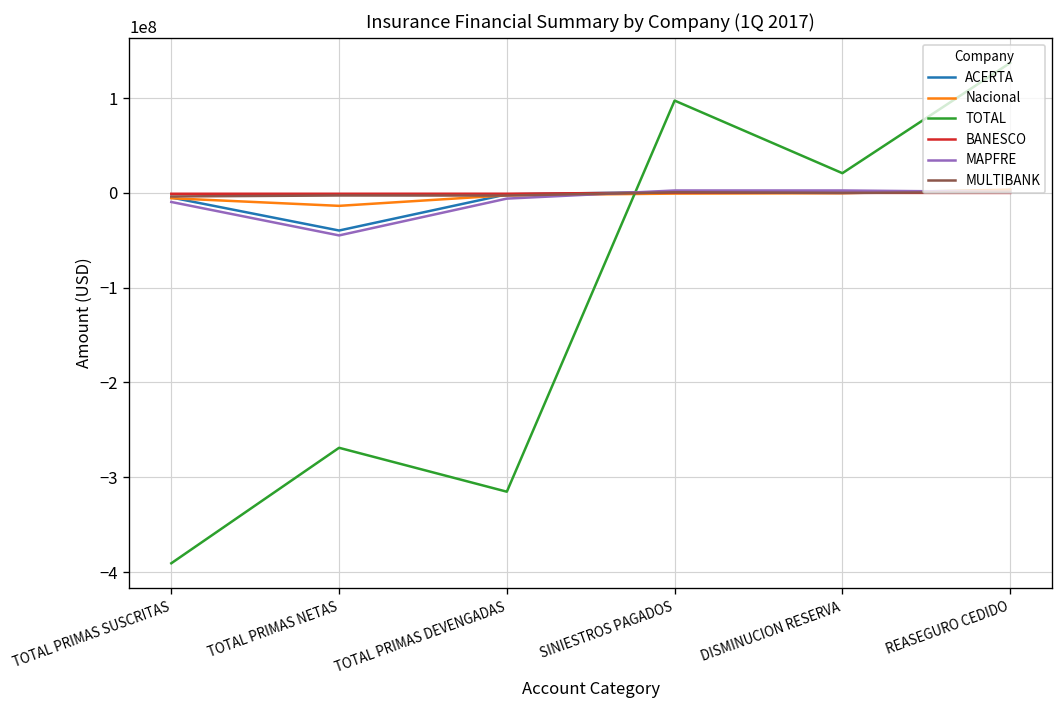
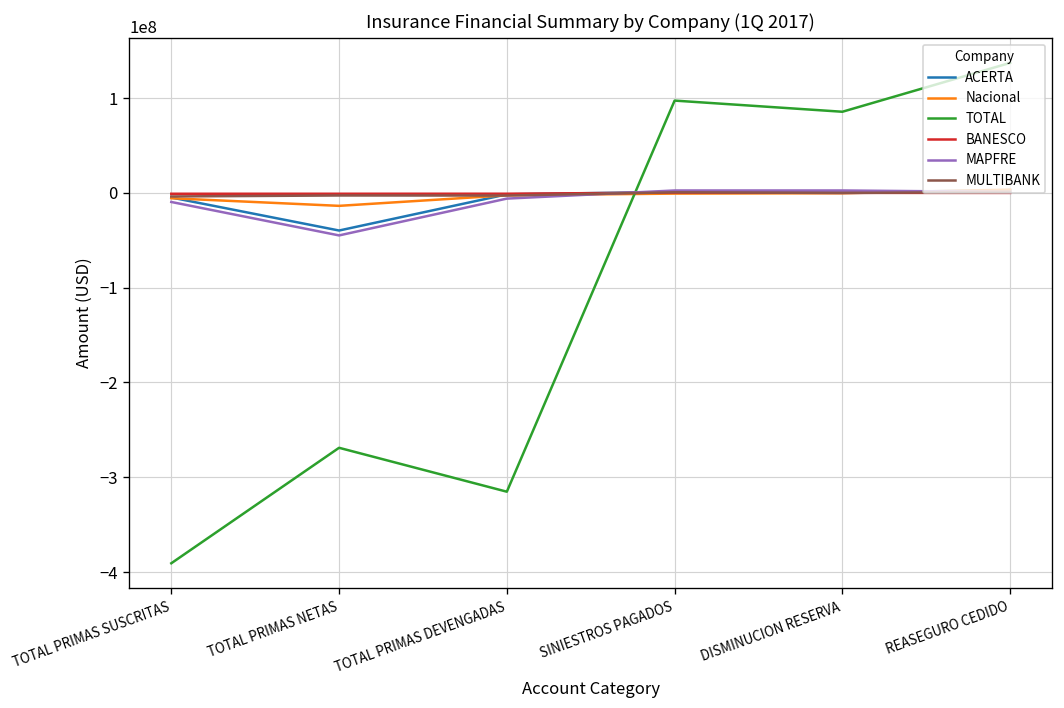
  {
    "ACERTA": {
      "TOTAL PRIMAS NETAS": -40000000
    },
    "Nacional": {
      "TOTAL PRIMAS NETAS": -10000000
    },
    "TOTAL": {
      "TOTAL PRIMAS SUSCRITAS": -390000000,
      "TOTAL PRIMAS NETAS": -270000000,
      "TOTAL PRIMAS DEVENGADAS": -320000000,
      "SINIESTROS PAGADOS": 100000000,
-     "DISMINUCION RESERVA": 20000000
+     "DISMINUCION RESERVA": 90000000
    },
    "MAPFRE": {
      "TOTAL PRIMAS SUSCRITAS": -10000000,
      "TOTAL PRIMAS NETAS": -40000000
    }
  }
